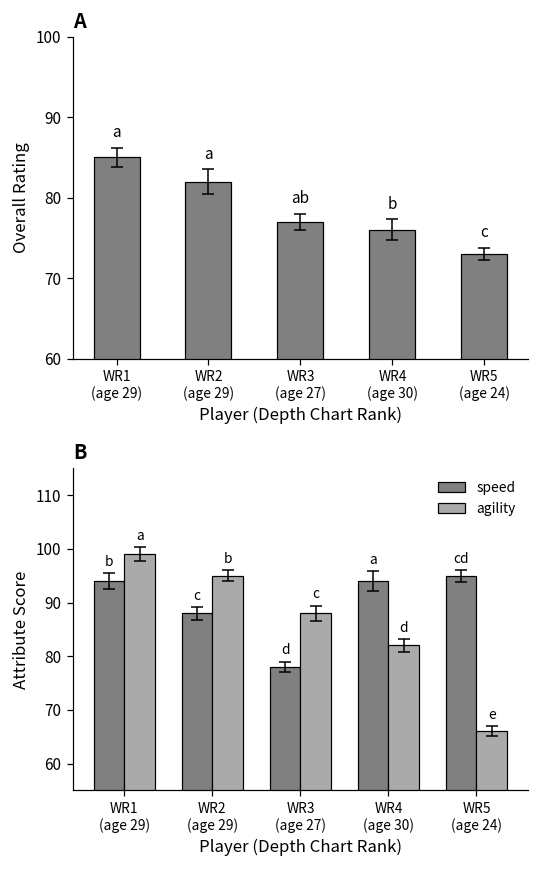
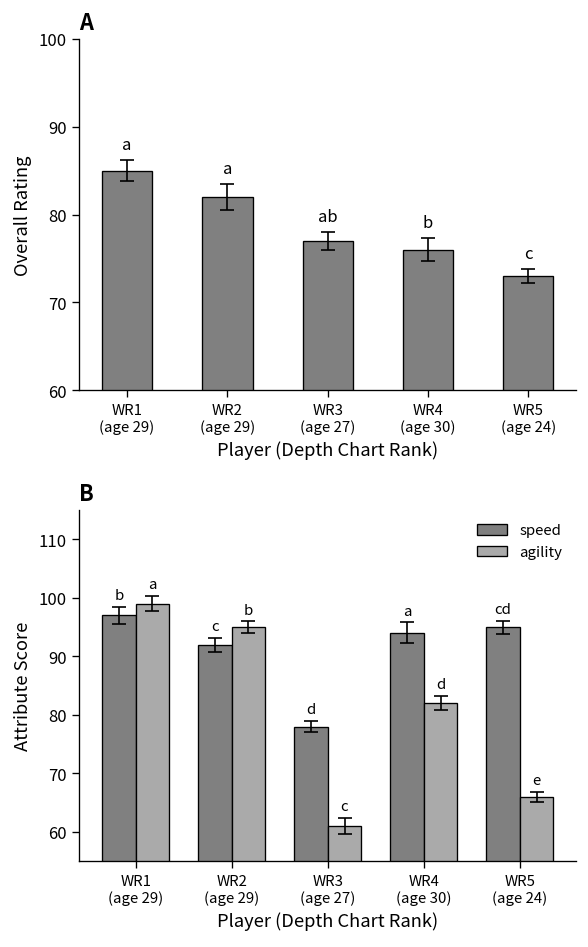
  {
    "B": {
      "speed": {
-       "WR1 (age 29)": 94,
-       "WR2 (age 29)": 88,
+       "WR1 (age 29)": 97,
+       "WR2 (age 29)": 92,
        "WR3 (age 27)": 78,
        "WR4 (age 30)": 94,
        "WR5 (age 24)": 95
      },
      "agility": {
        "WR1 (age 29)": 99,
        "WR2 (age 29)": 95,
-       "WR3 (age 27)": 88,
+       "WR3 (age 27)": 61,
        "WR4 (age 30)": 82,
        "WR5 (age 24)": 66
      }
    }
  }
